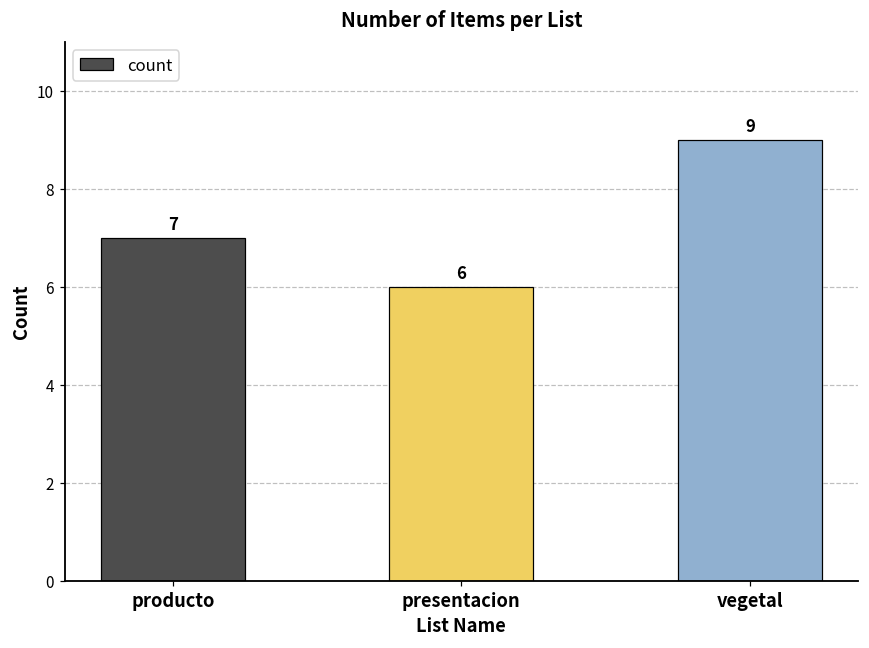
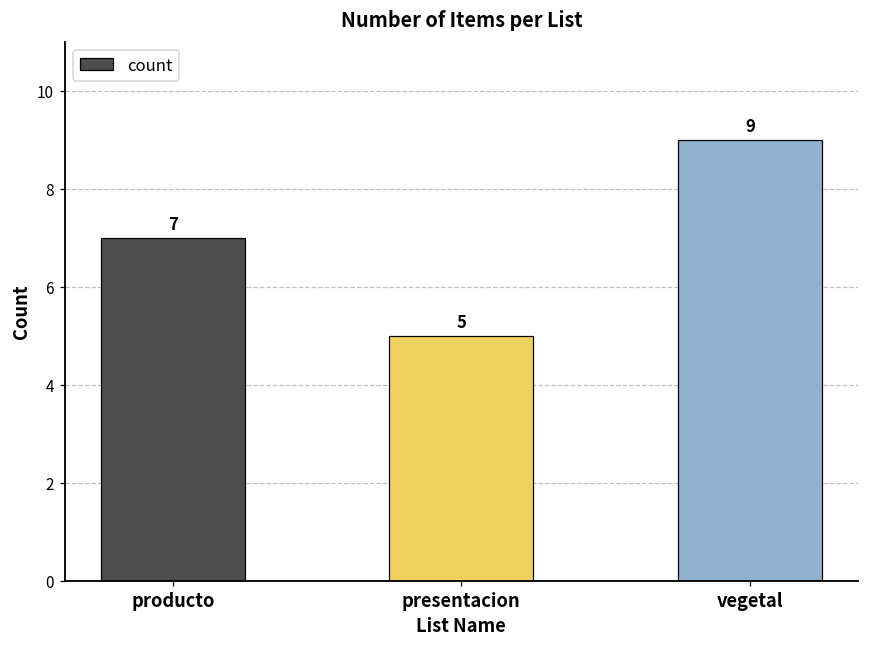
  {
    "producto": 7,
-   "presentacion": 6,
+   "presentacion": 5,
    "vegetal": 9
  }
